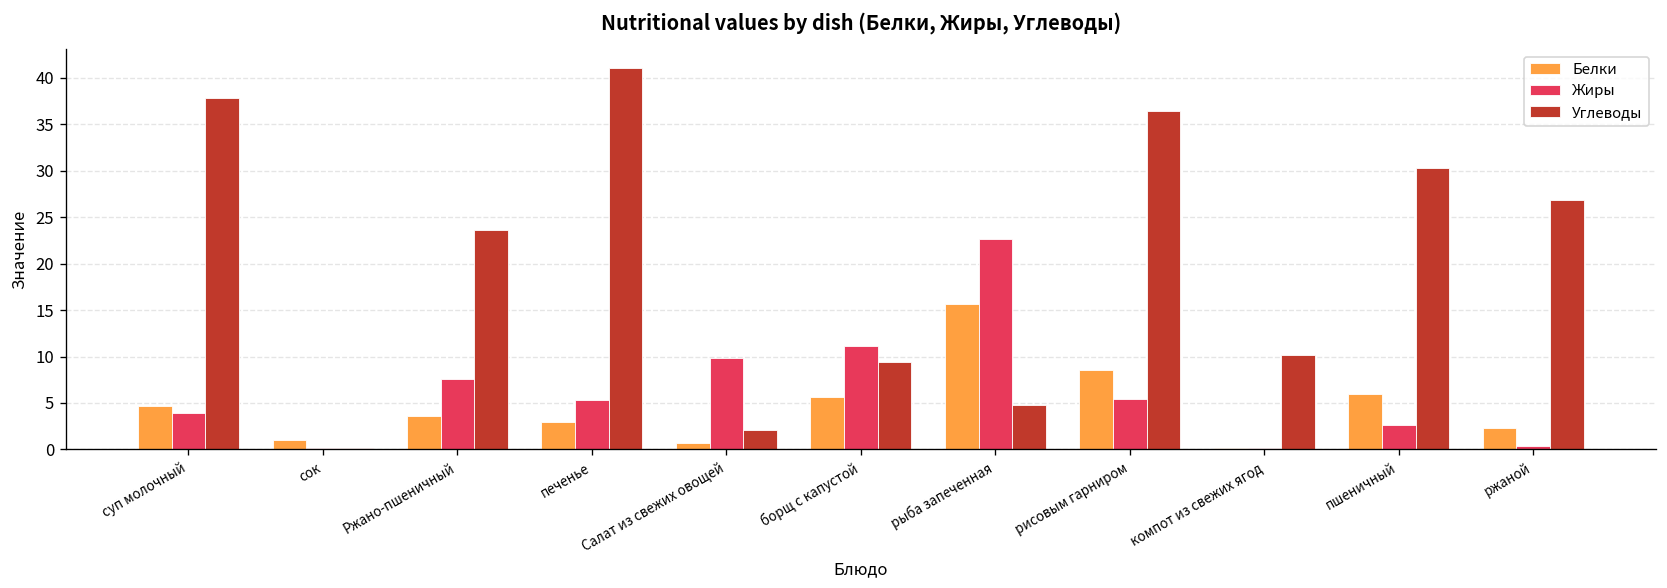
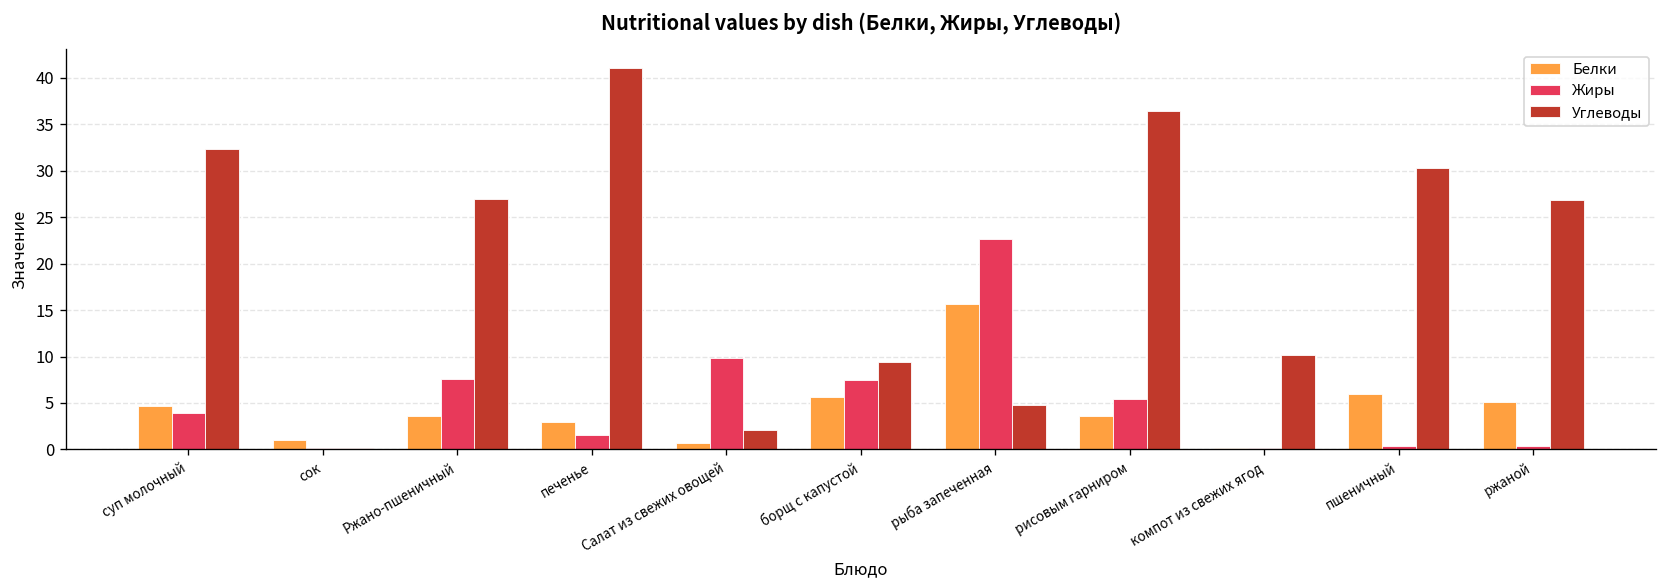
  {
    "Белки": {
      "суп молочный": 5,
      "сок": 1,
      "Ржано-пшеничный": 4,
      "печенье": 3,
      "Салат из свежих овощей": 1,
      "борщ с капустой": 6,
      "рыба запеченная": 16,
-     "рисовым гарниром": 9,
+     "рисовым гарниром": 4,
      "пшеничный": 6,
-     "ржаной": 2
+     "ржаной": 5
    },
    "Жиры": {
      "суп молочный": 4,
      "Ржано-пшеничный": 8,
-     "печенье": 5,
+     "печенье": 2,
      "Салат из свежих овощей": 10,
-     "борщ с капустой": 11,
+     "борщ с капустой": 7,
      "рыба запеченная": 23,
      "рисовым гарниром": 5,
-     "пшеничный": 3,
+     "пшеничный": 0,
      "ржаной": 0
    },
    "Углеводы": {
-     "суп молочный": 38,
-     "Ржано-пшеничный": 24,
+     "суп молочный": 32,
+     "Ржано-пшеничный": 27,
      "печенье": 41,
      "Салат из свежих овощей": 2,
      "борщ с капустой": 9,
      "рыба запеченная": 5,
      "рисовым гарниром": 36,
      "компот из свежих ягод": 10,
      "пшеничный": 30,
      "ржаной": 27
    }
  }
